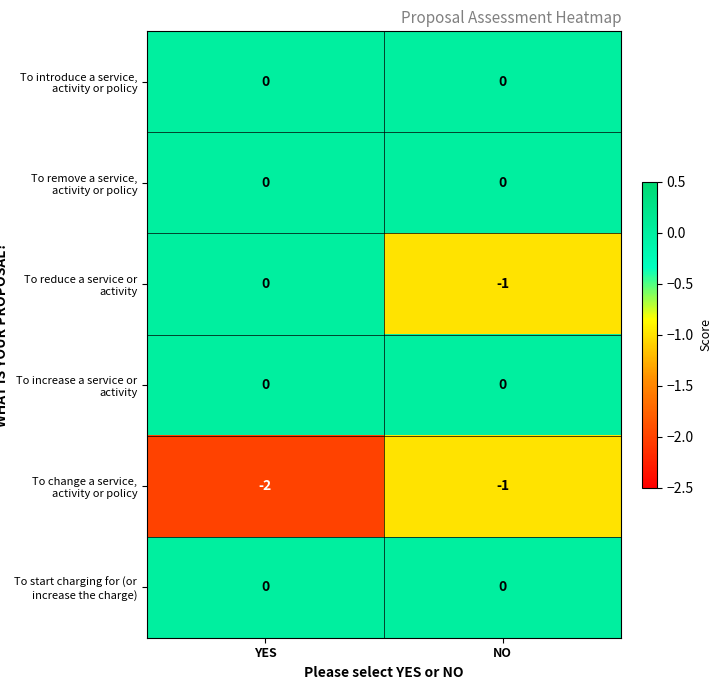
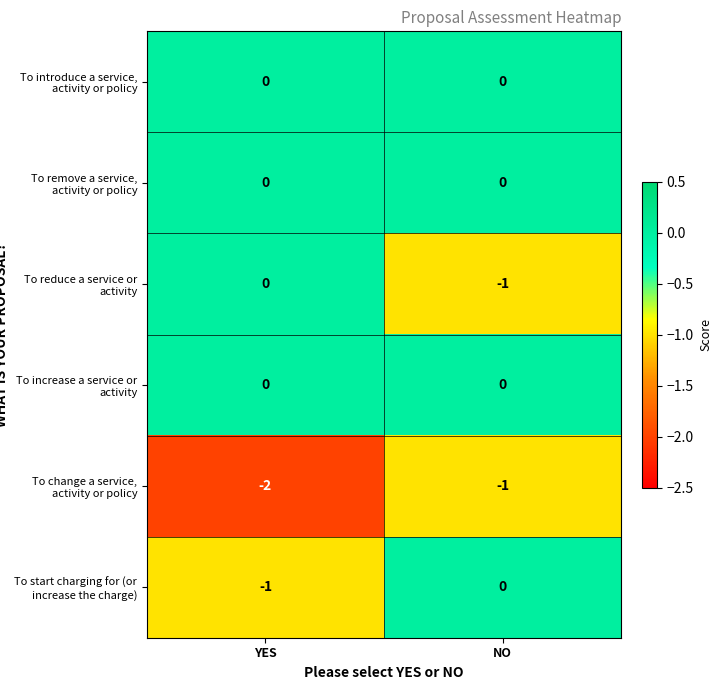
  {
    "To introduce a service, activity or policy": {
      "YES": 0,
      "NO": 0
    },
    "To remove a service, activity or policy": {
      "YES": 0,
      "NO": 0
    },
    "To reduce a service or activity": {
      "YES": 0,
      "NO": -1
    },
    "To increase a service or activity": {
      "YES": 0,
      "NO": 0
    },
    "To change a service, activity or policy": {
      "YES": -2,
      "NO": -1
    },
    "To start charging for (or increase the charge)": {
-     "YES": 0,
+     "YES": -1,
      "NO": 0
    }
  }
